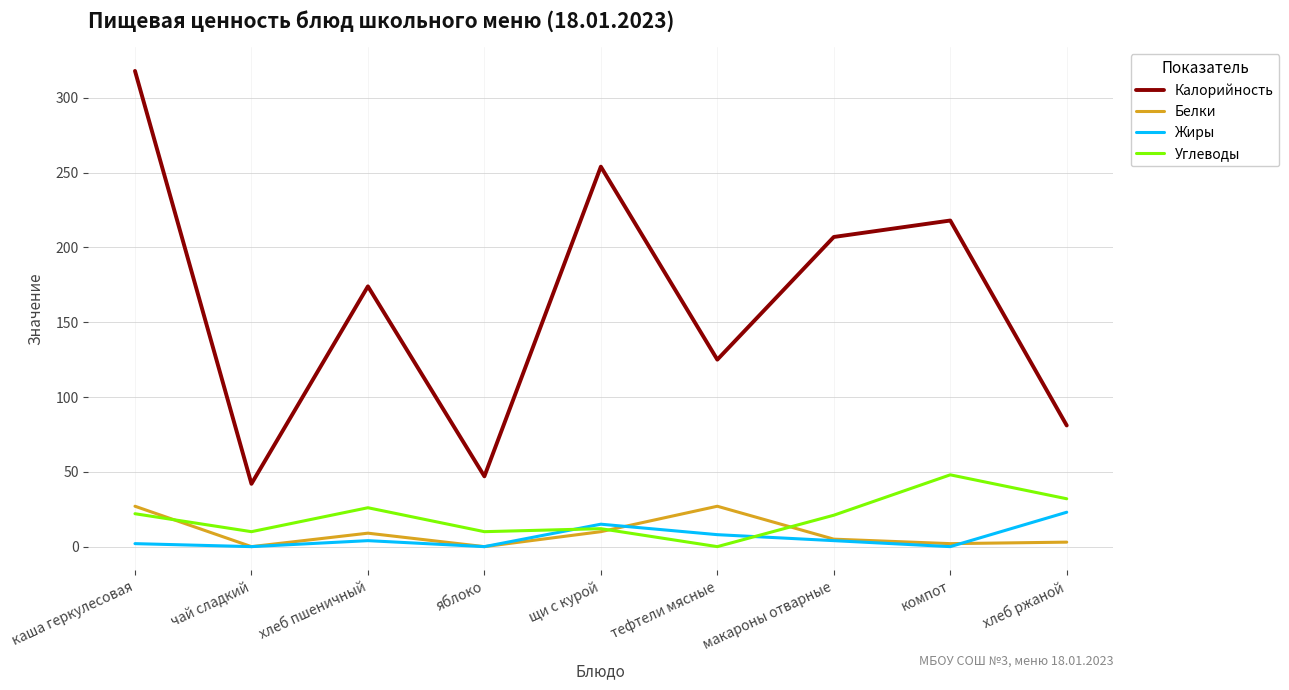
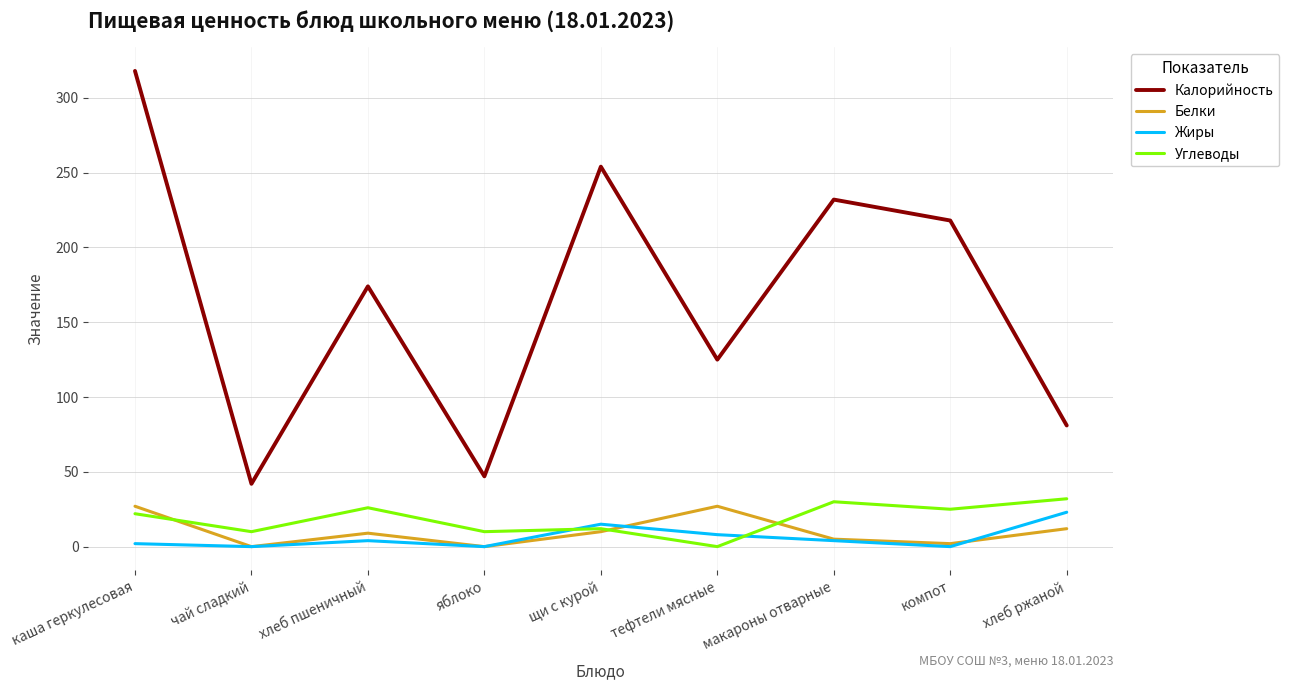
  {
    "Калорийность": {
      "каша геркулесовая": 318,
      "чай сладкий": 42,
      "хлеб пшеничный": 174,
      "яблоко": 47,
      "щи с курой": 254,
      "тефтели мясные": 125,
-     "макароны отварные": 207,
+     "макароны отварные": 232,
      "компот": 218,
      "хлеб ржаной": 81
    },
    "Белки": {
      "каша геркулесовая": 27,
      "хлеб пшеничный": 9,
      "щи с курой": 10,
      "тефтели мясные": 27,
      "компот": 2,
-     "хлеб ржаной": 3
+     "хлеб ржаной": 12
    },
    "Жиры": {
      "каша геркулесовая": 2,
      "хлеб пшеничный": 4,
      "щи с курой": 15,
      "тефтели мясные": 8,
      "компот": 0,
      "хлеб ржаной": 23
    },
    "Углеводы": {
      "каша геркулесовая": 22,
      "чай сладкий": 10,
      "хлеб пшеничный": 26,
      "яблоко": 10,
      "щи с курой": 12,
      "тефтели мясные": 0,
-     "макароны отварные": 21,
-     "компот": 48,
+     "макароны отварные": 30,
+     "компот": 25,
      "хлеб ржаной": 32
    }
  }
